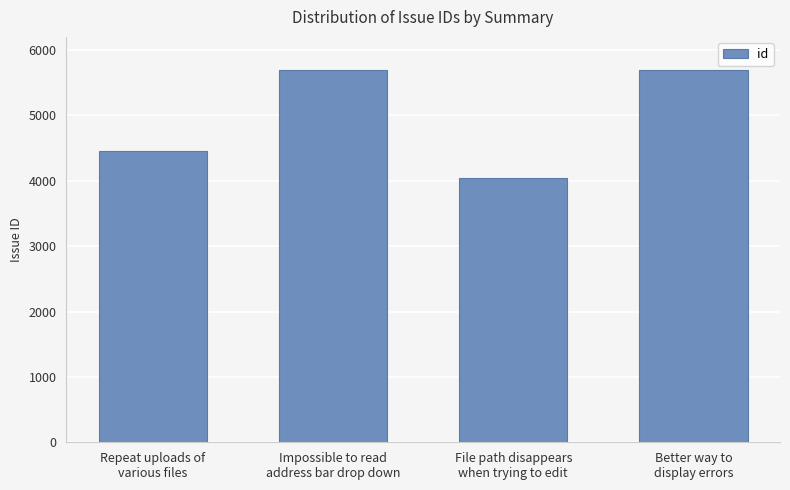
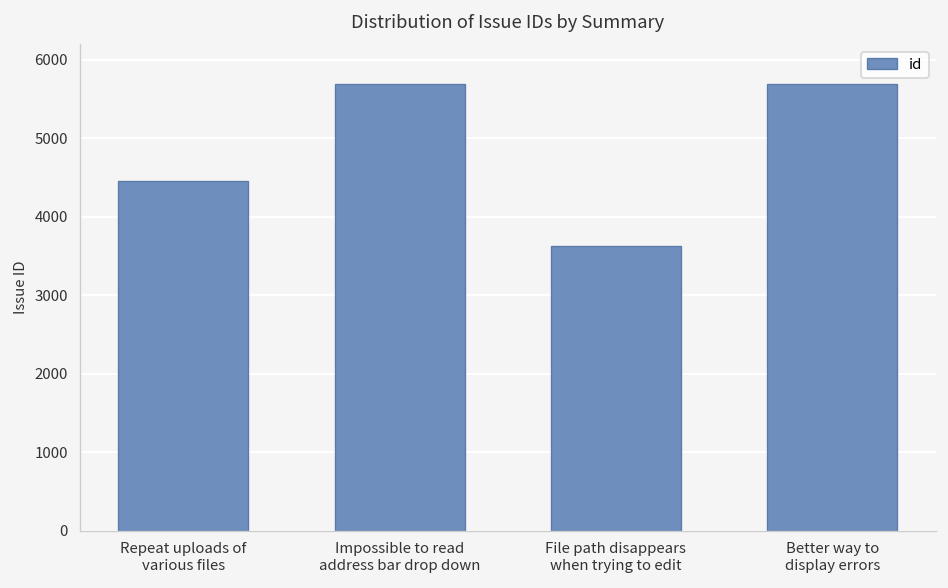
  {
    "Repeat uploads of various files": 4500,
    "Impossible to read address bar drop down": 5700,
-   "File path disappears when trying to edit": 4000,
+   "File path disappears when trying to edit": 3600,
    "Better way to display errors": 5700
  }
